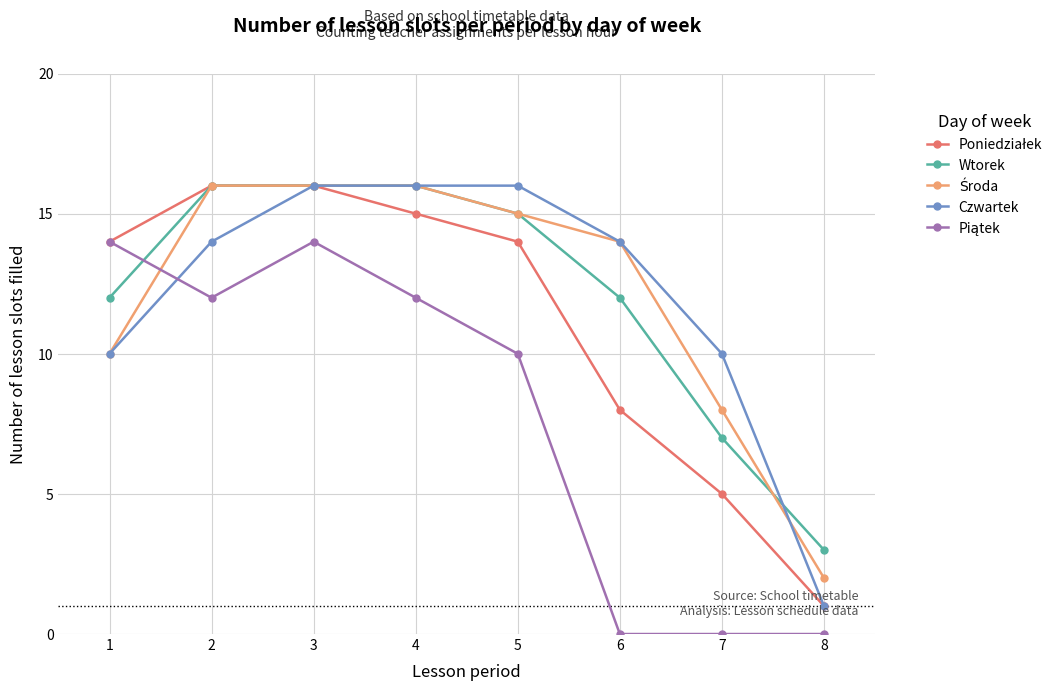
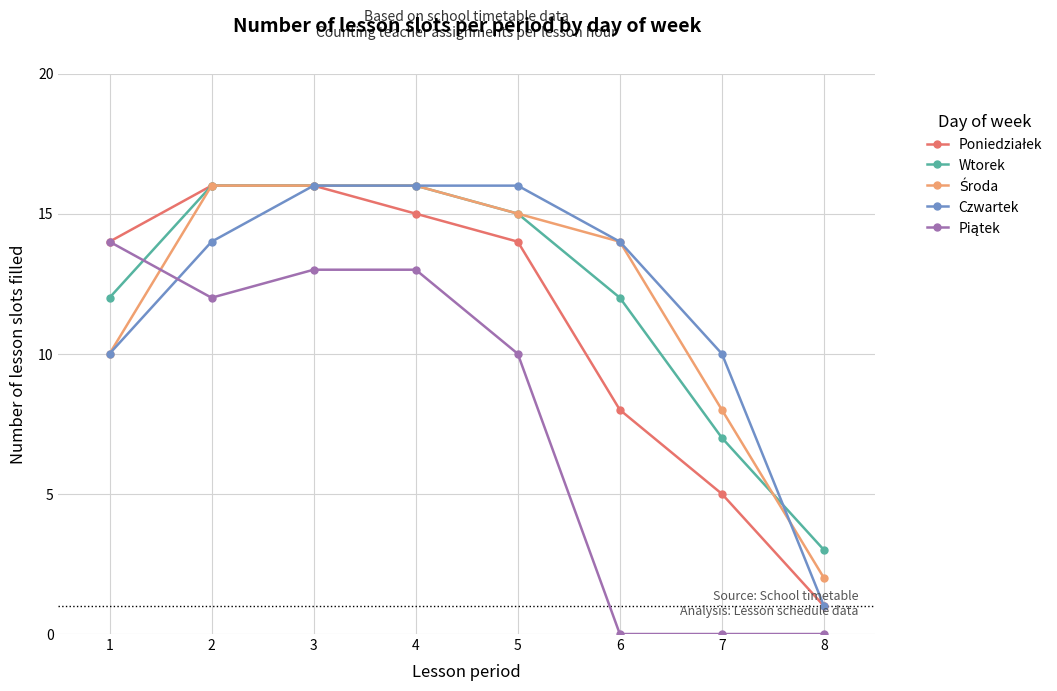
  {
    "Piątek": {
      "2": 12,
-     "3": 14,
-     "4": 12,
+     "3": 13,
+     "4": 13,
      "5": 10,
      "6": 0,
      "7": 0,
      "8": 0
    }
  }
